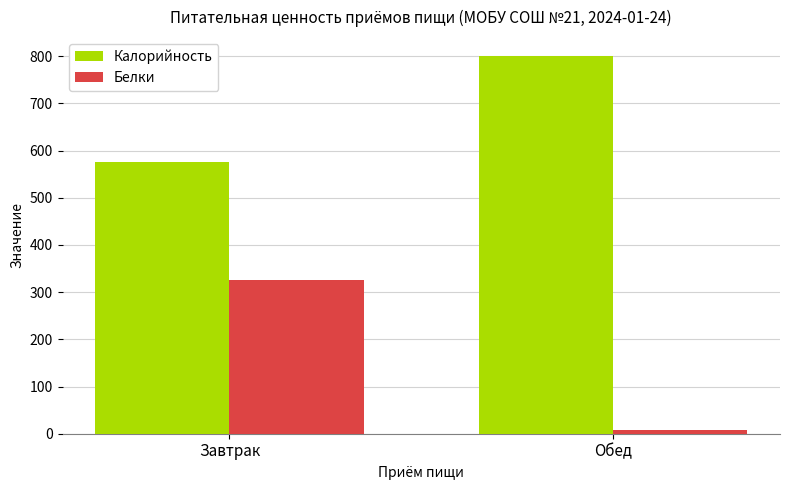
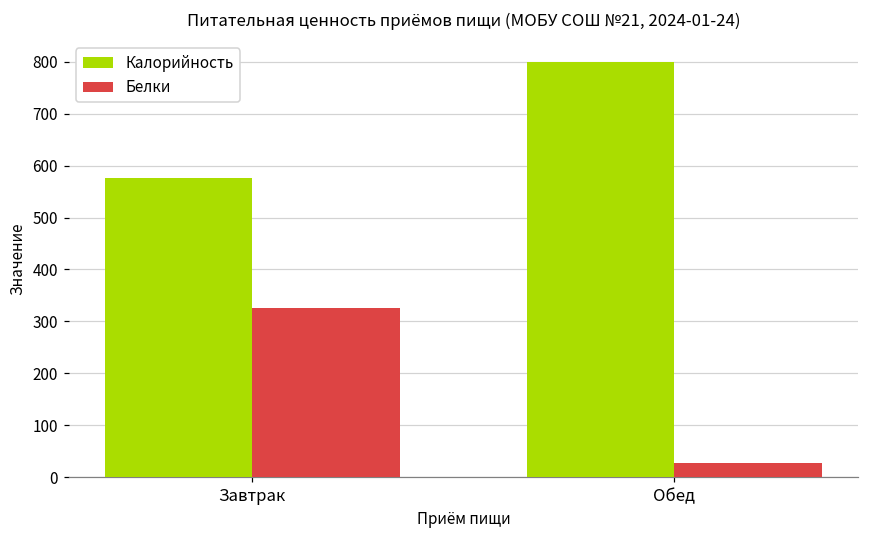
  {
    "Калорийность": {
      "Завтрак": 580,
      "Обед": 800
    },
    "Белки": {
      "Завтрак": 330,
-     "Обед": 10
+     "Обед": 30
    }
  }
